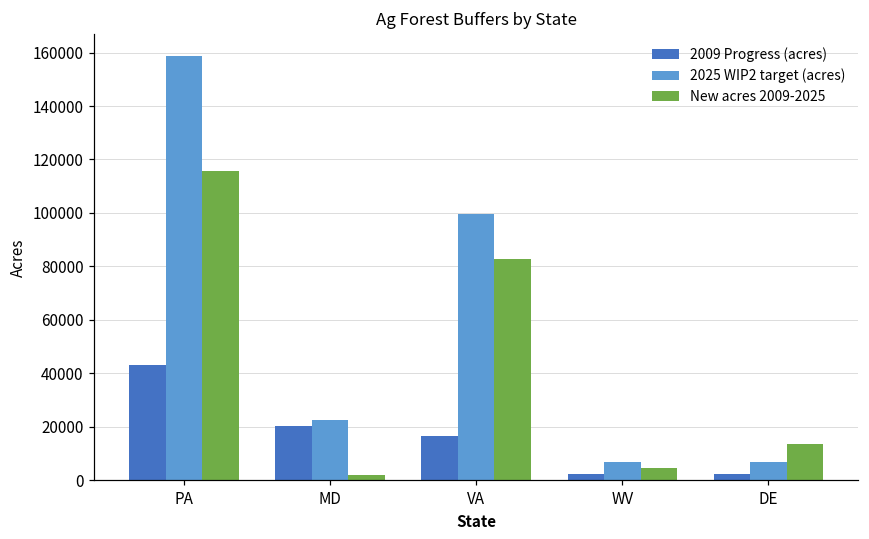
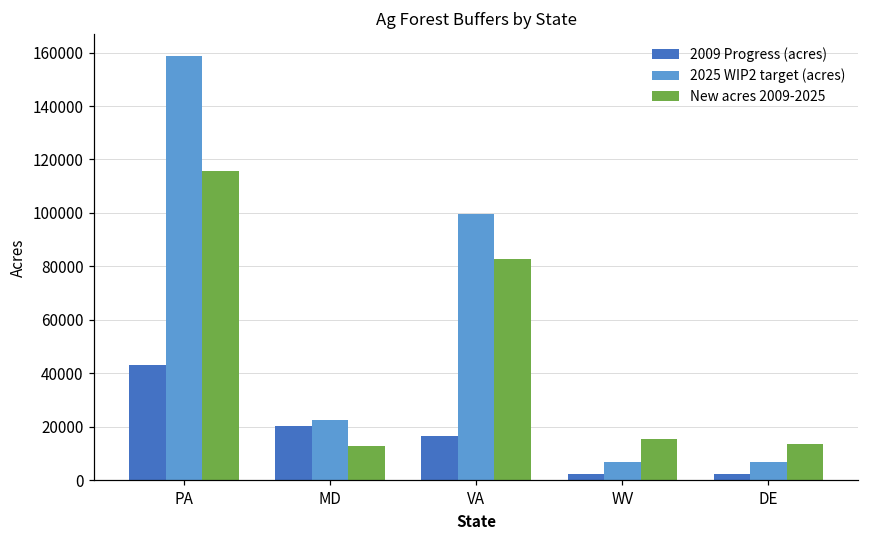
  {
    "New acres 2009-2025": {
      "PA": 116000,
-     "MD": 2000,
+     "MD": 13000,
      "VA": 83000,
-     "WV": 5000,
+     "WV": 15000,
      "DE": 14000
    }
  }
